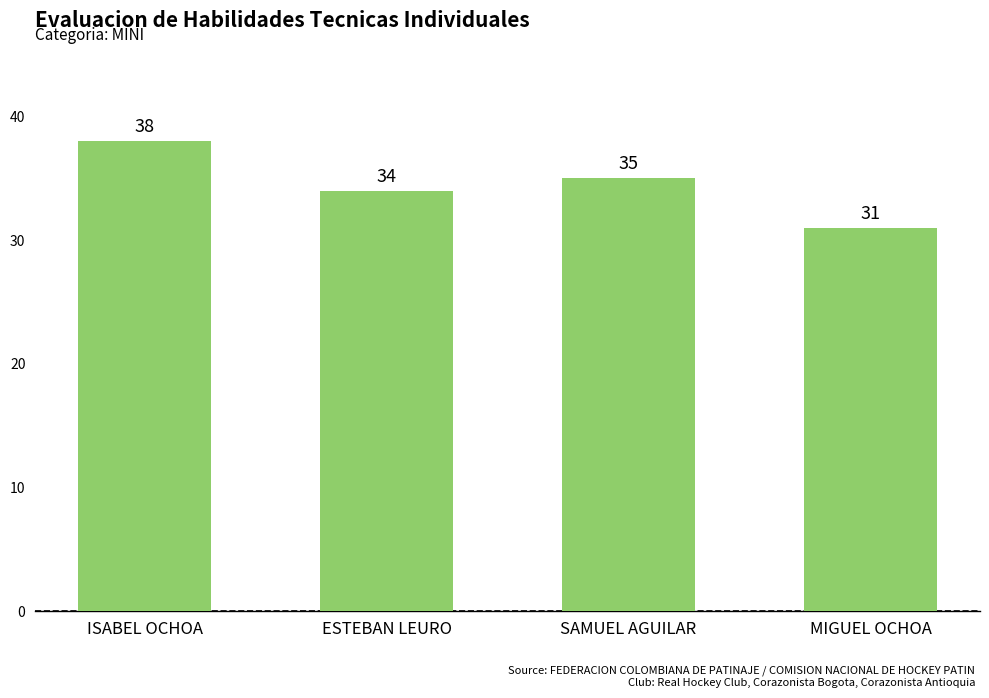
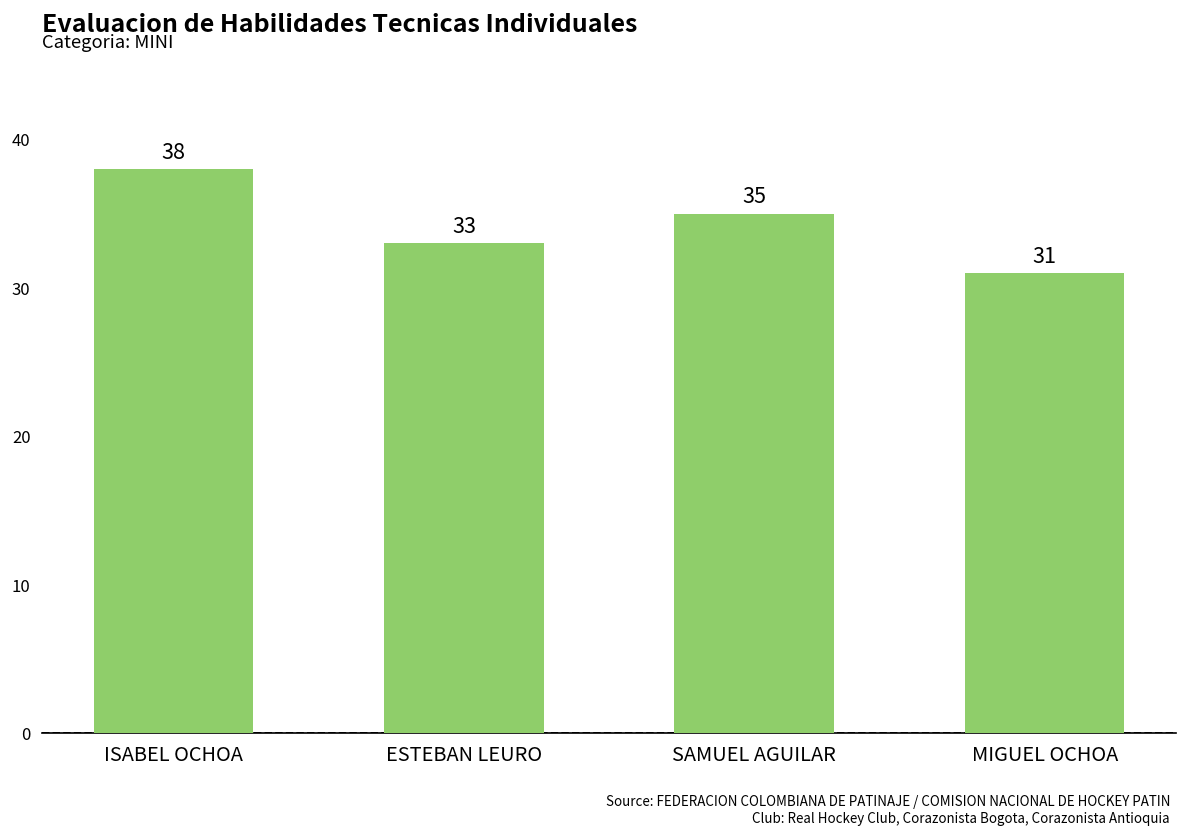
  {
    "ISABEL OCHOA": 38,
-   "ESTEBAN LEURO": 34,
+   "ESTEBAN LEURO": 33,
    "SAMUEL AGUILAR": 35,
    "MIGUEL OCHOA": 31
  }
